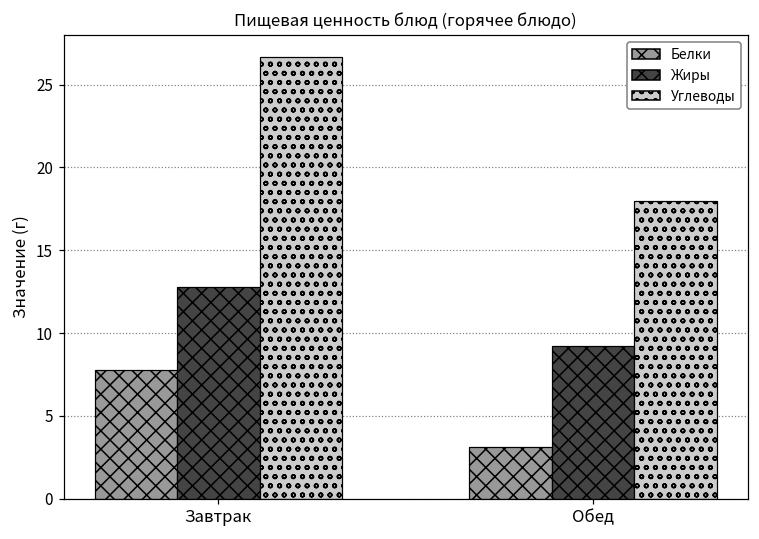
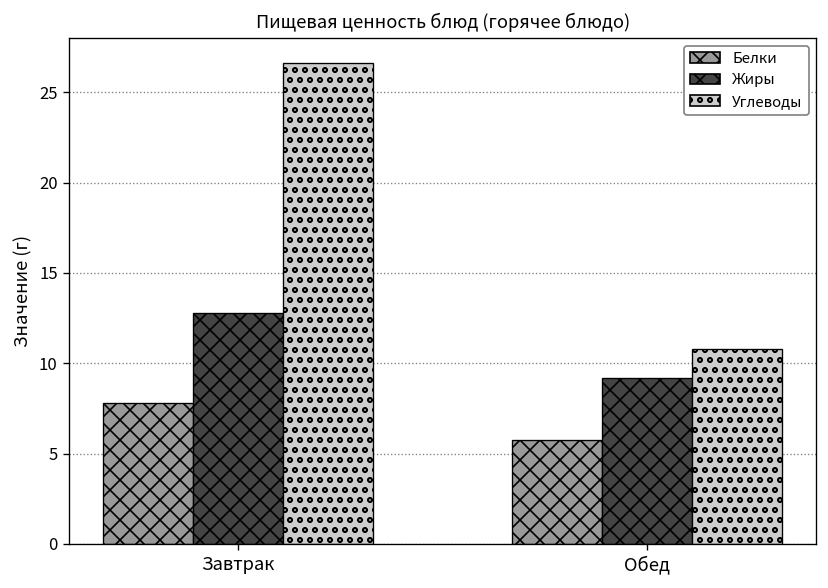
  {
    "Белки": {
      "Завтрак": 7.8,
-     "Обед": 3.1
+     "Обед": 5.8
    },
    "Жиры": {
      "Завтрак": 12.8,
      "Обед": 9.2
    },
    "Углеводы": {
      "Завтрак": 26.7,
-     "Обед": 18.0
+     "Обед": 10.8
    }
  }
